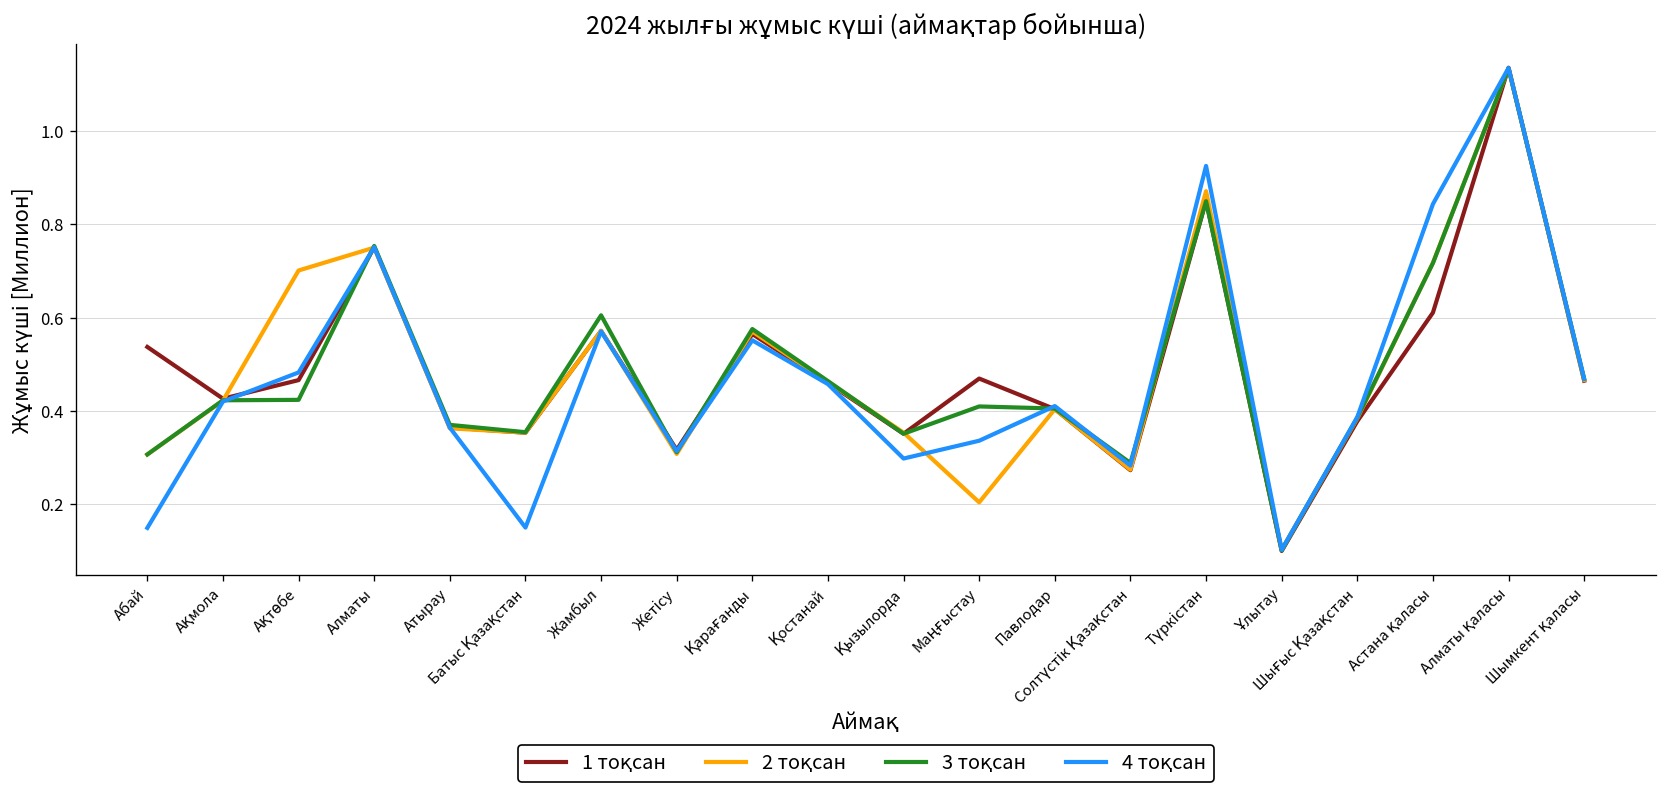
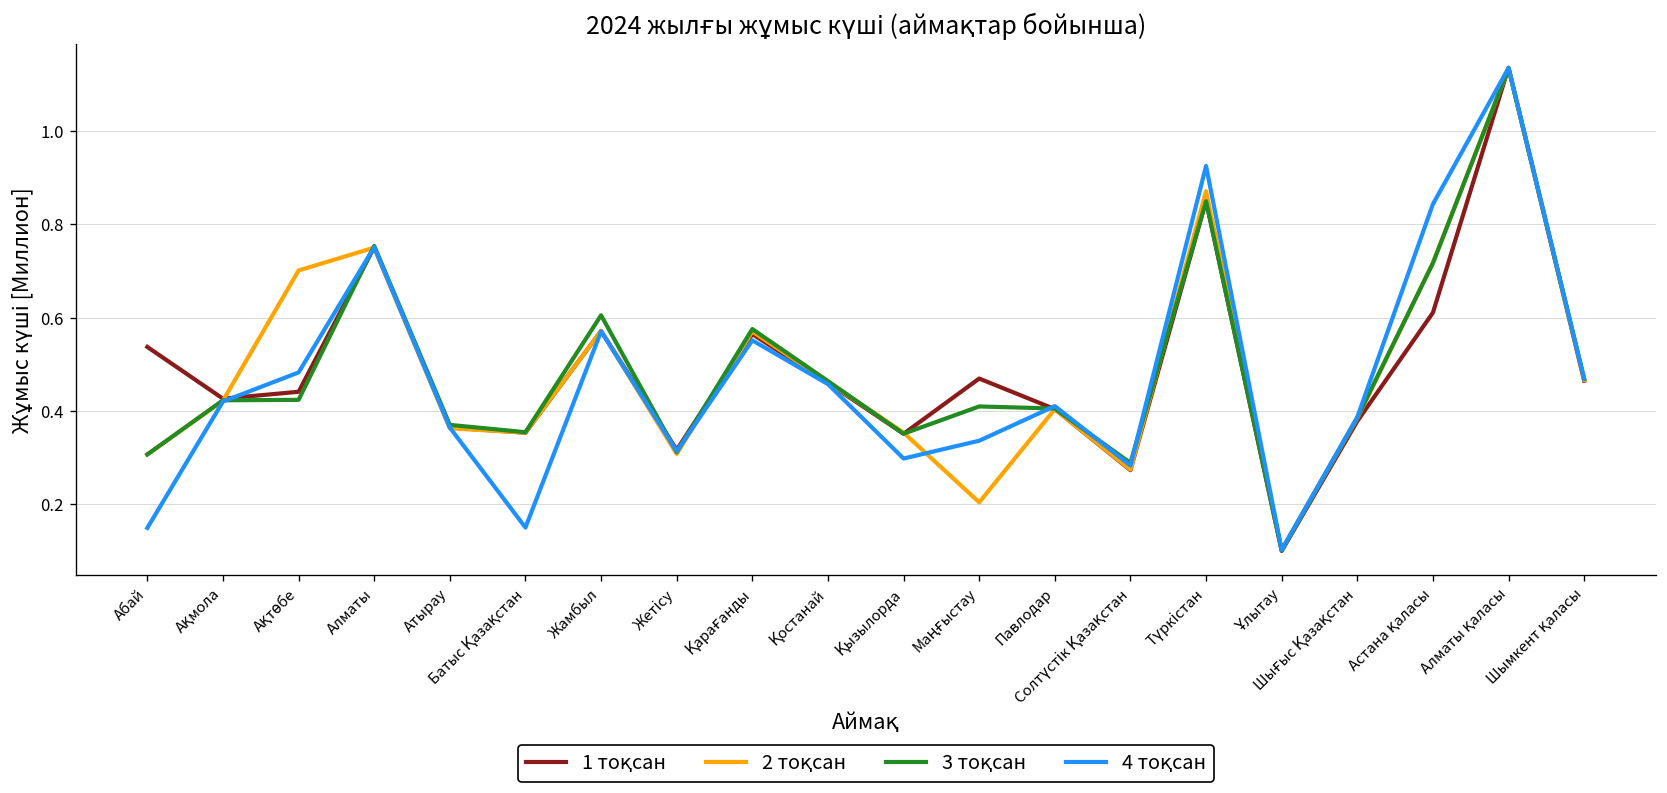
  {
    "1 тоқсан": {
      "Абай": 0.54,
-     "Ақтөбе": 0.47,
+     "Ақтөбе": 0.44,
      "Маңғыстау": 0.47,
      "Астана қаласы": 0.61
    },
    "2 тоқсан": {
      "Ақтөбе": 0.70,
      "Маңғыстау": 0.20,
      "Түркістан": 0.87
    },
    "3 тоқсан": {
      "Ақтөбе": 0.42,
      "Жамбыл": 0.61,
      "Маңғыстау": 0.41
    },
    "4 тоқсан": {
      "Абай": 0.15,
      "Ақтөбе": 0.48,
      "Батыс Қазақстан": 0.15,
      "Қарағанды": 0.55,
      "Қызылорда": 0.30,
      "Маңғыстау": 0.34,
      "Түркістан": 0.93,
      "Астана қаласы": 0.84
    }
  }
